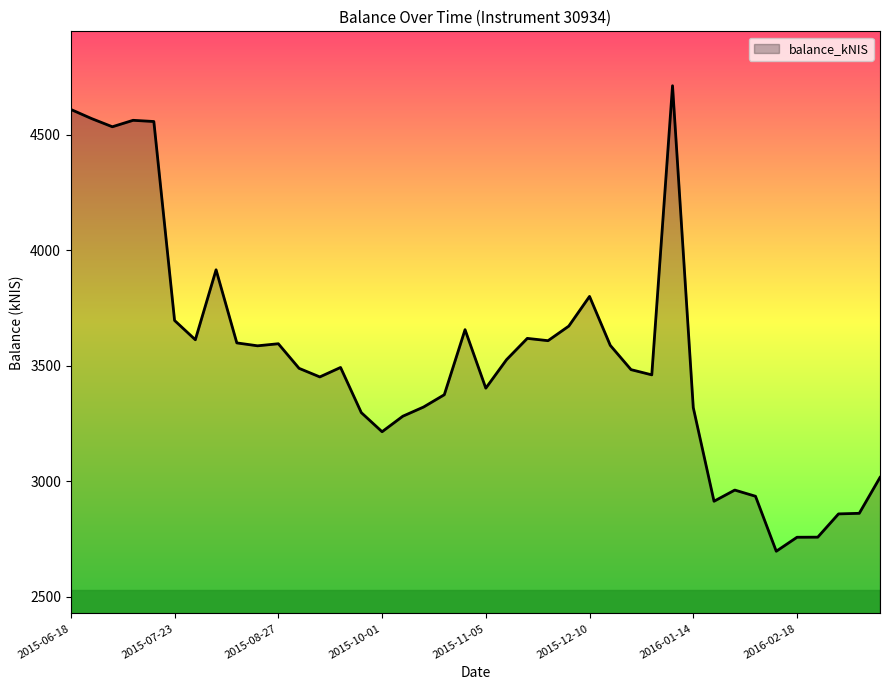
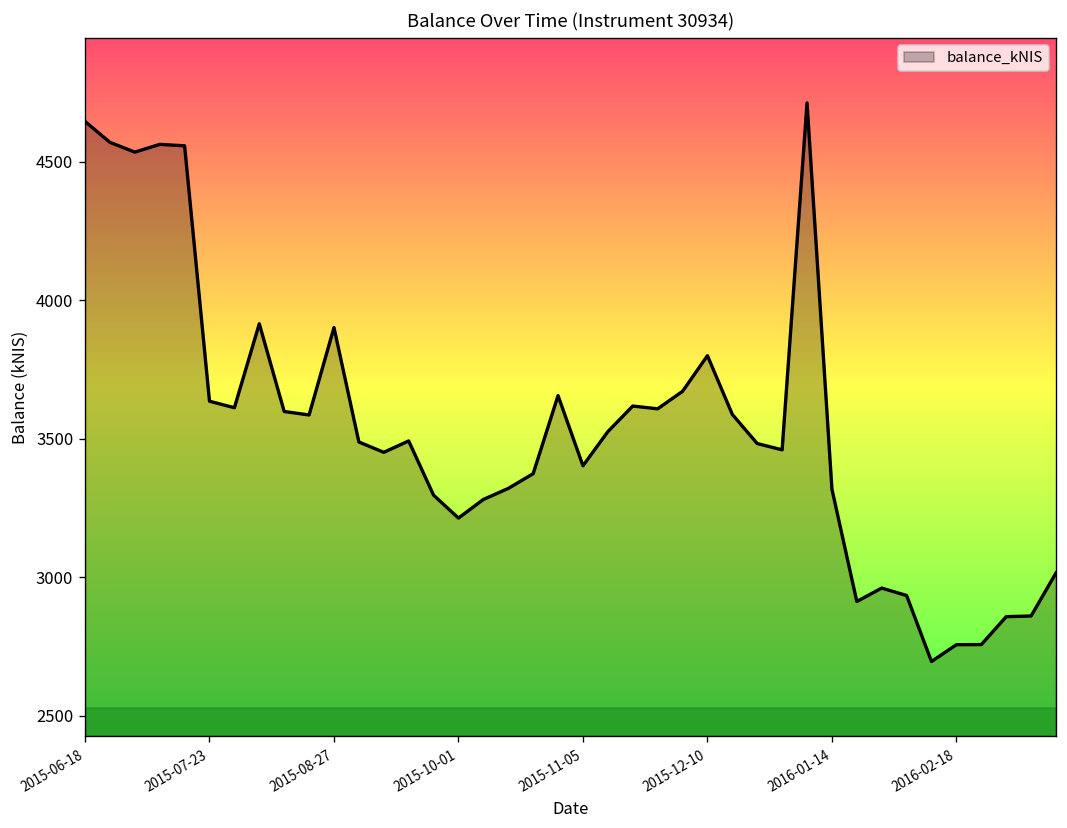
  {
    "balance_kNIS": {
-     "2015-06-18": 4610,
-     "2015-07-23": 3700,
-     "2015-08-27": 3590,
+     "2015-06-18": 4640,
+     "2015-07-23": 3640,
+     "2015-08-27": 3900,
      "2015-10-01": 3210,
      "2015-11-05": 3400,
      "2015-12-10": 3800,
      "2016-01-14": 3320,
      "2016-02-18": 2760
    }
  }
